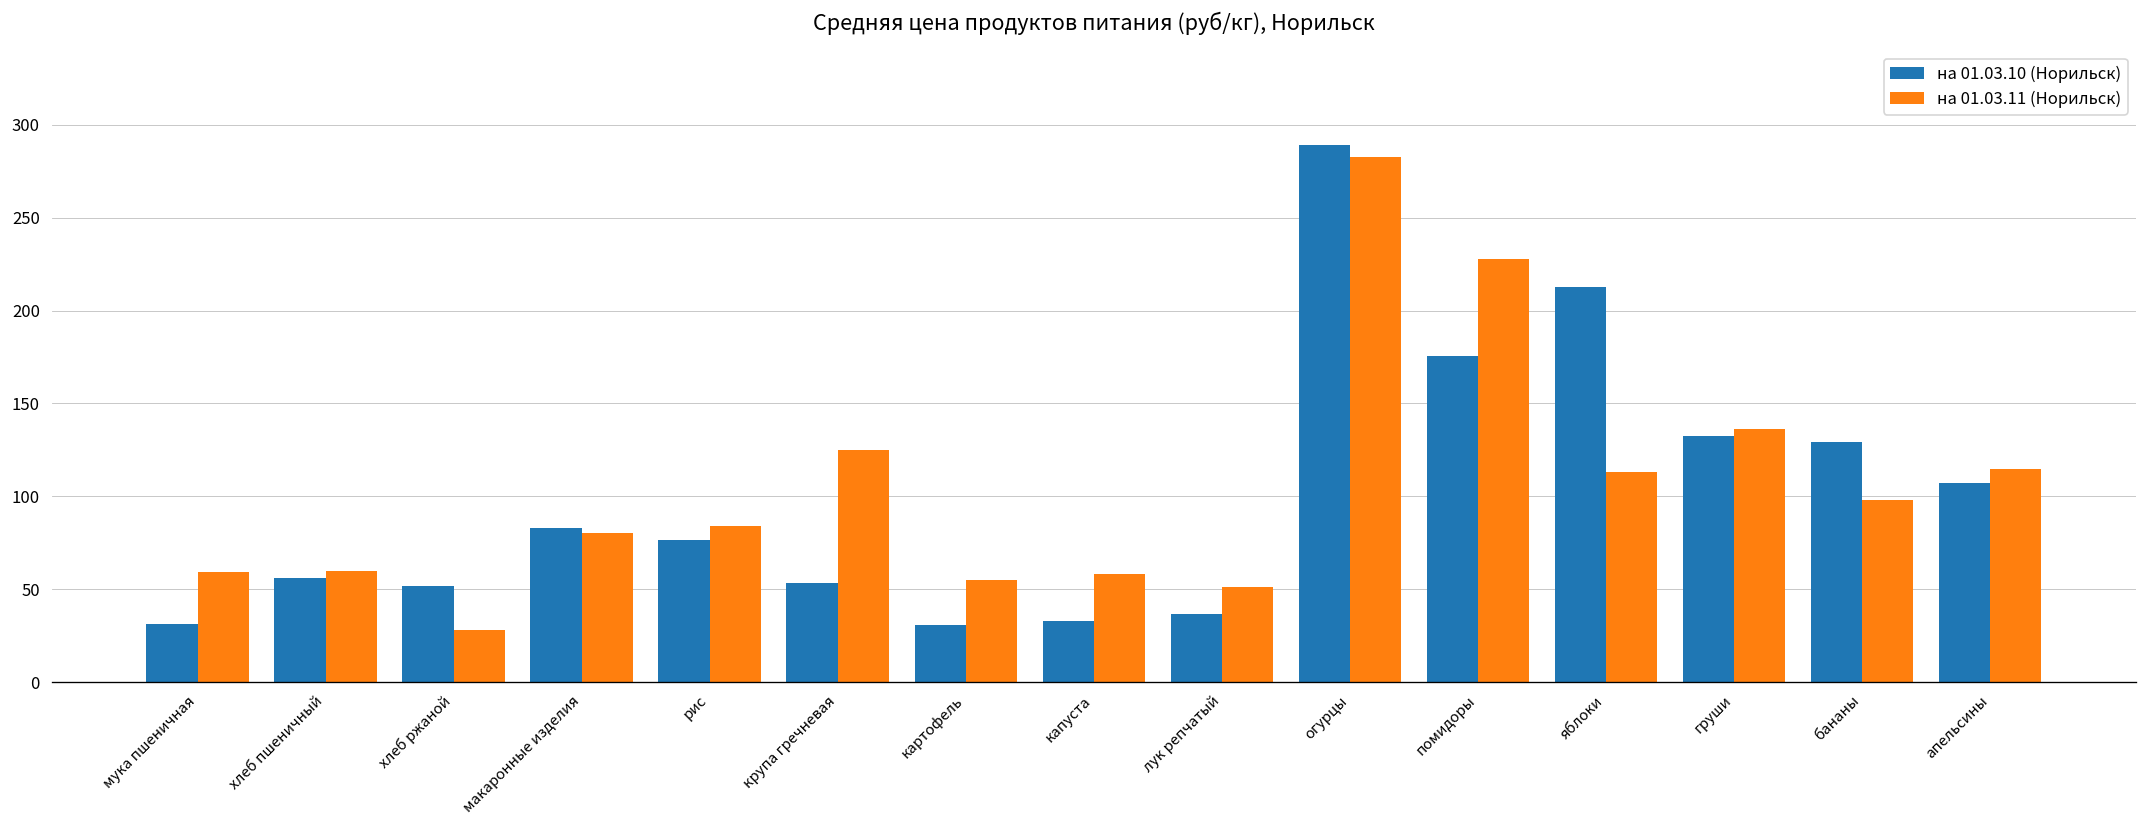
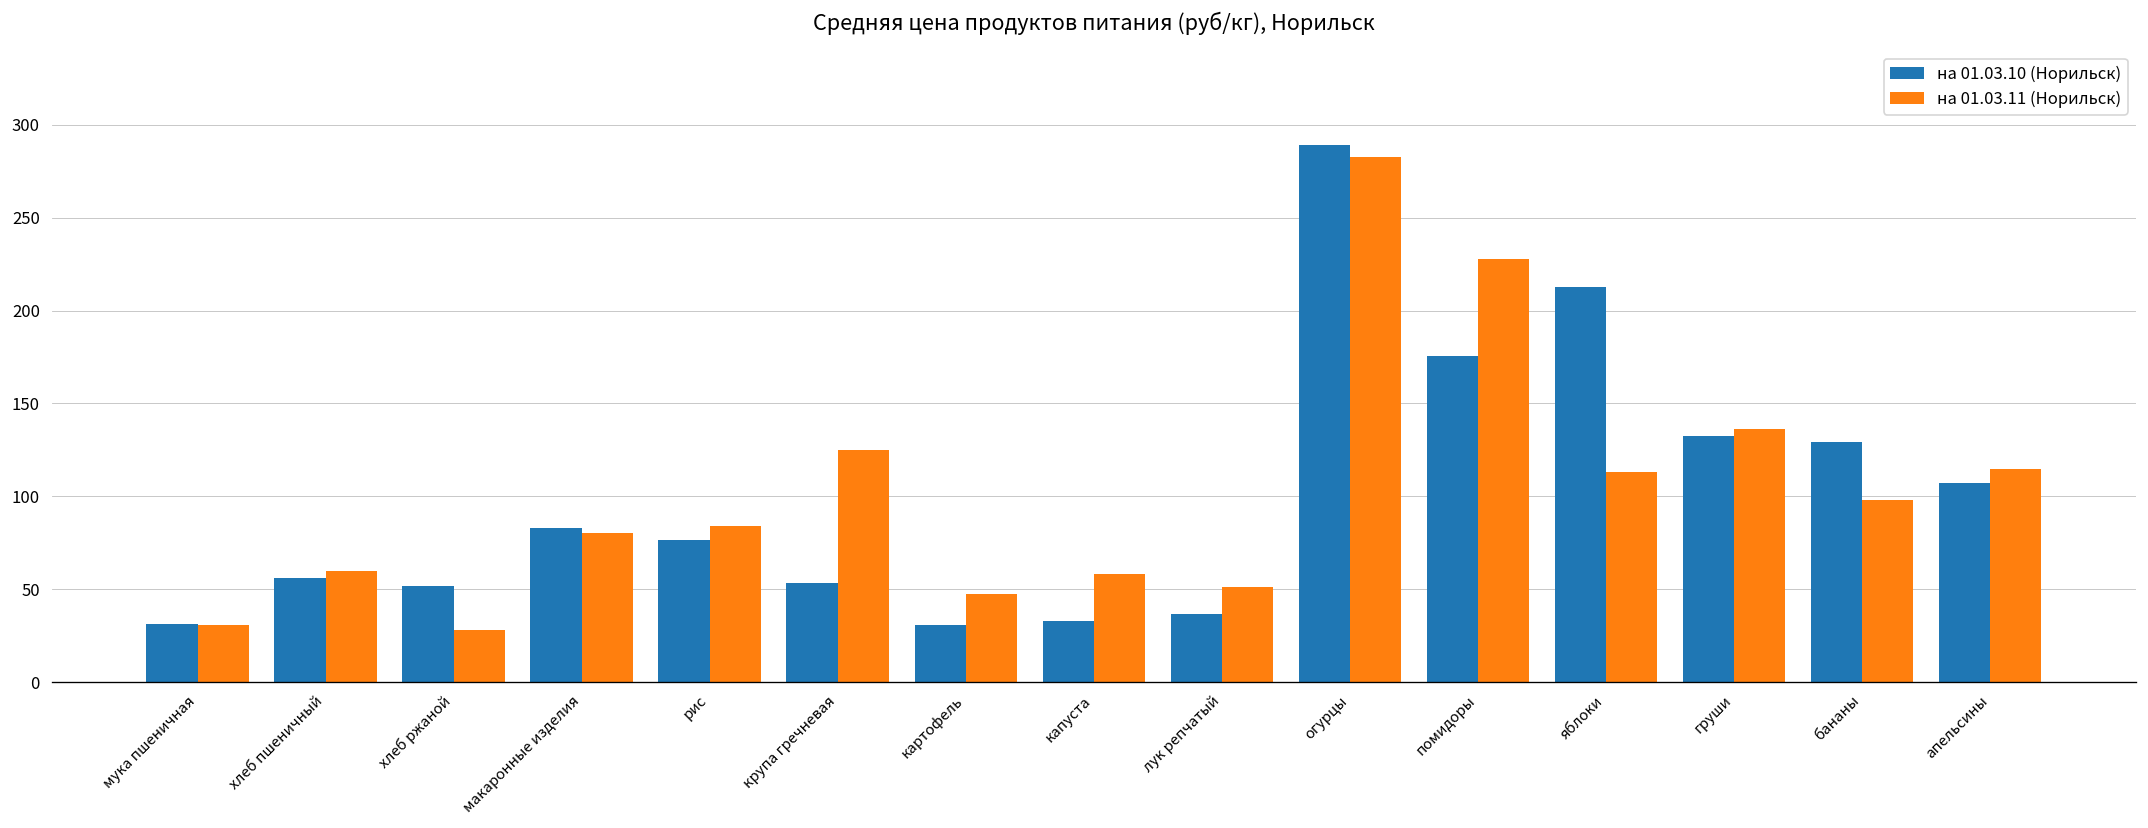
  {
    "на 01.03.10 (Норильск)": {
      "мука пшеничная": 31,
      "хлеб пшеничный": 56,
      "хлеб ржаной": 52,
      "макаронные изделия": 83,
      "рис": 77,
      "крупа гречневая": 53,
      "картофель": 31,
      "капуста": 33,
      "лук репчатый": 37,
      "огурцы": 289,
      "помидоры": 175,
      "яблоки": 213,
      "груши": 133,
      "бананы": 129,
      "апельсины": 107
    },
    "на 01.03.11 (Норильск)": {
-     "мука пшеничная": 59,
+     "мука пшеничная": 31,
      "хлеб пшеничный": 60,
      "хлеб ржаной": 28,
      "макаронные изделия": 80,
      "рис": 84,
      "крупа гречневая": 125,
-     "картофель": 55,
+     "картофель": 48,
      "капуста": 58,
      "лук репчатый": 51,
      "огурцы": 283,
      "помидоры": 228,
      "яблоки": 113,
      "груши": 136,
      "бананы": 98,
      "апельсины": 115
    }
  }
